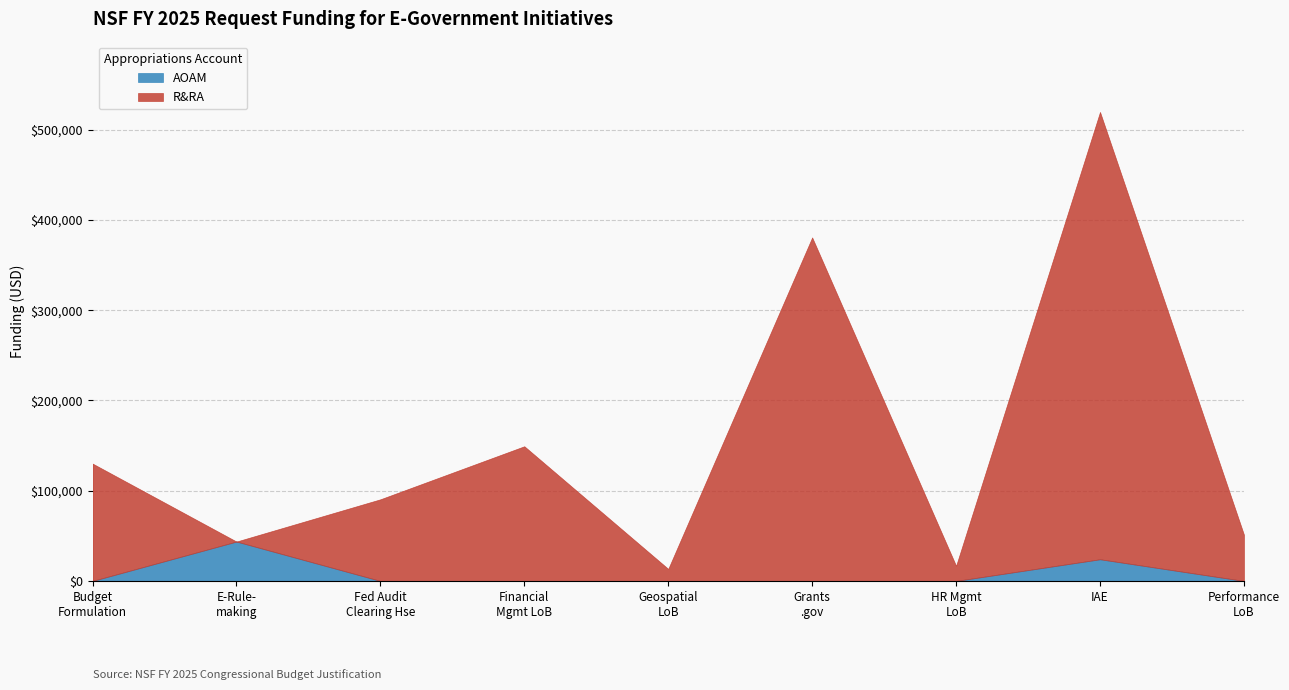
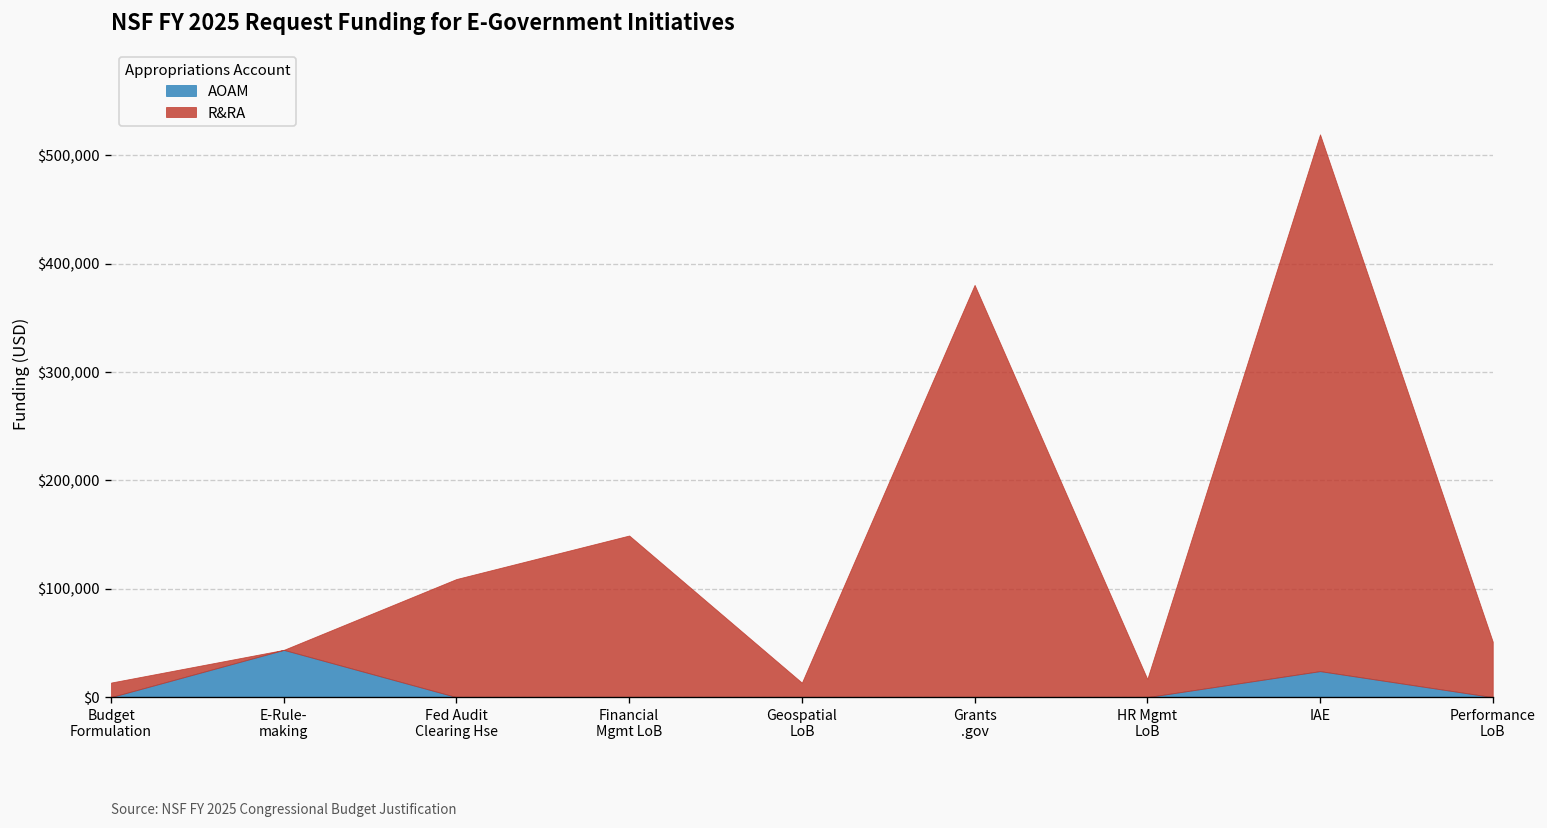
  {
    "AOAM": {
      "Budget Formulation": "$0",
      "Fed Audit Clearing Hse": "$0",
      "Financial Mgmt LoB": "$0",
      "Geospatial LoB": "$0",
      "Grants .gov": "$0",
      "HR Mgmt LoB": "$0",
      "IAE": "$20,000",
      "Performance LoB": "$0"
    },
    "R&RA": {
-     "Budget Formulation": "$130,000",
-     "Fed Audit Clearing Hse": "$90,000",
+     "Budget Formulation": "$10,000",
+     "Fed Audit Clearing Hse": "$110,000",
      "Financial Mgmt LoB": "$150,000",
      "Geospatial LoB": "$10,000",
      "Grants .gov": "$380,000",
      "HR Mgmt LoB": "$20,000",
      "IAE": "$500,000",
      "Performance LoB": "$50,000"
    }
  }
